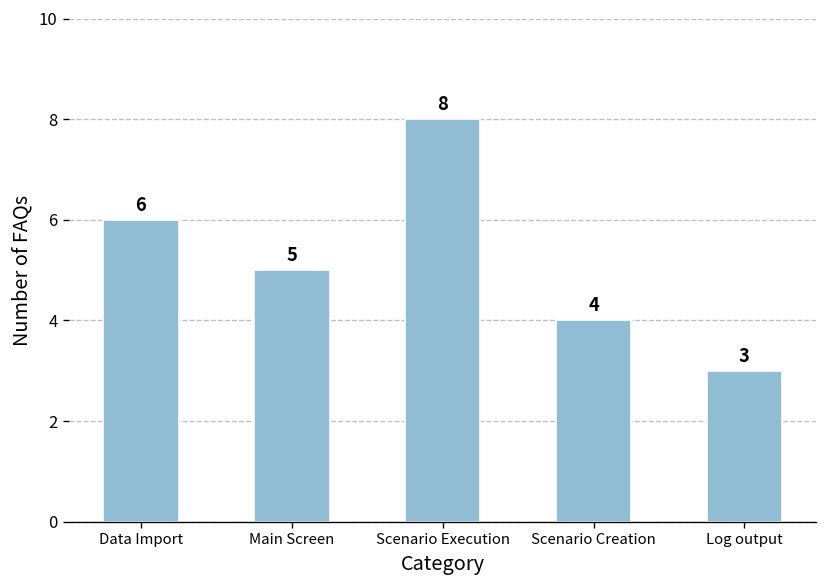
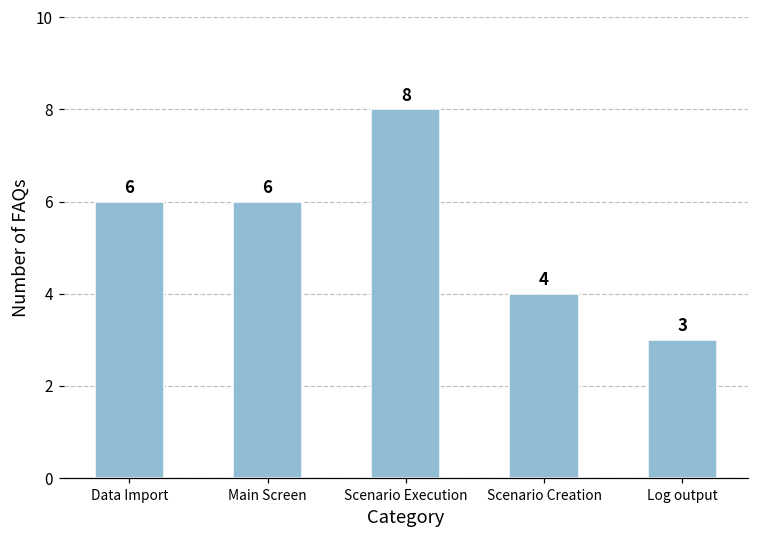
  {
    "Data Import": 6,
-   "Main Screen": 5,
+   "Main Screen": 6,
    "Scenario Execution": 8,
    "Scenario Creation": 4,
    "Log output": 3
  }
